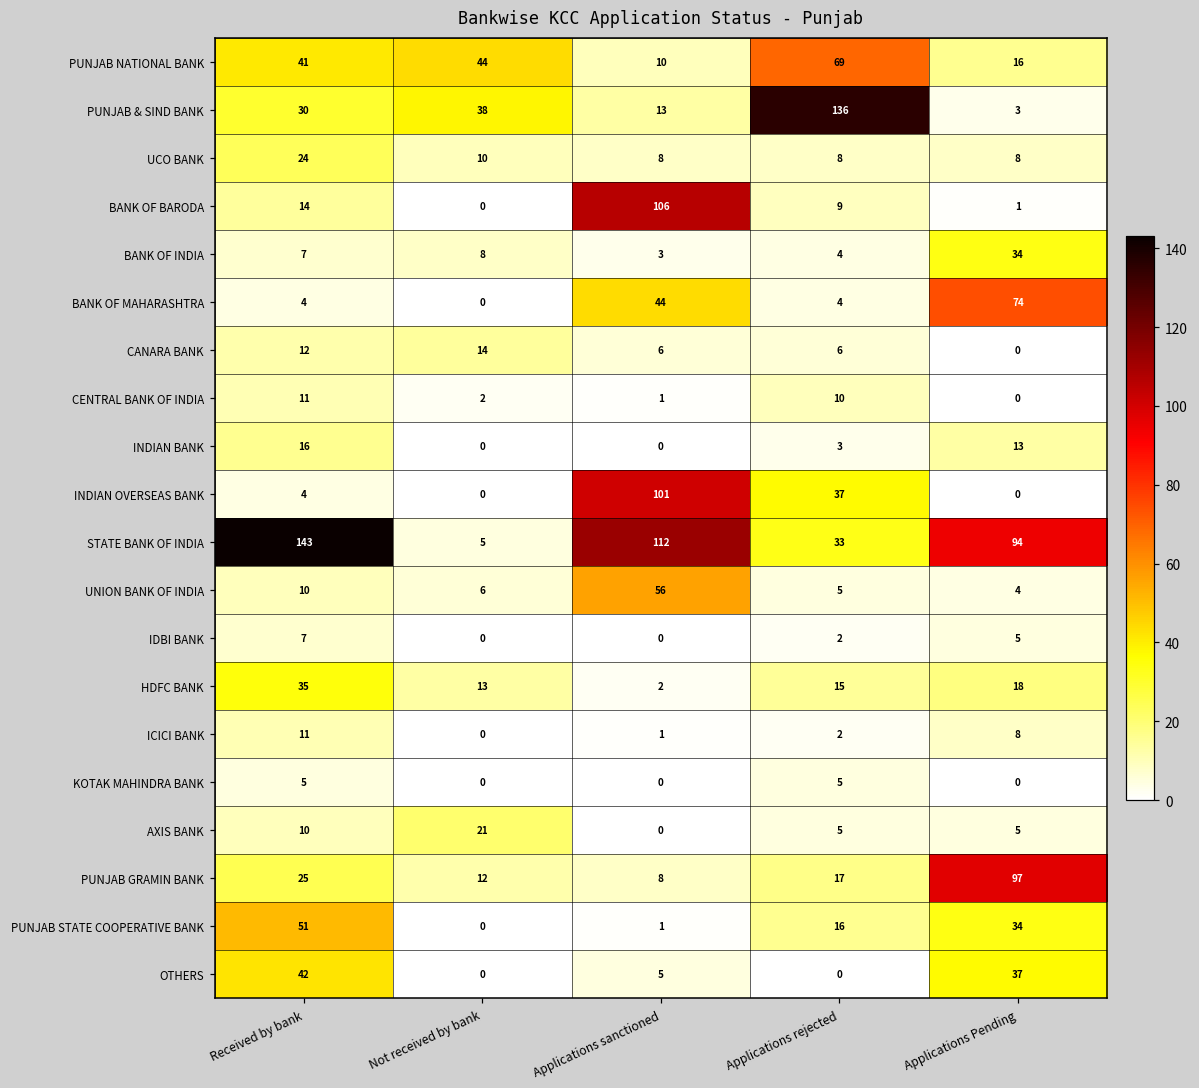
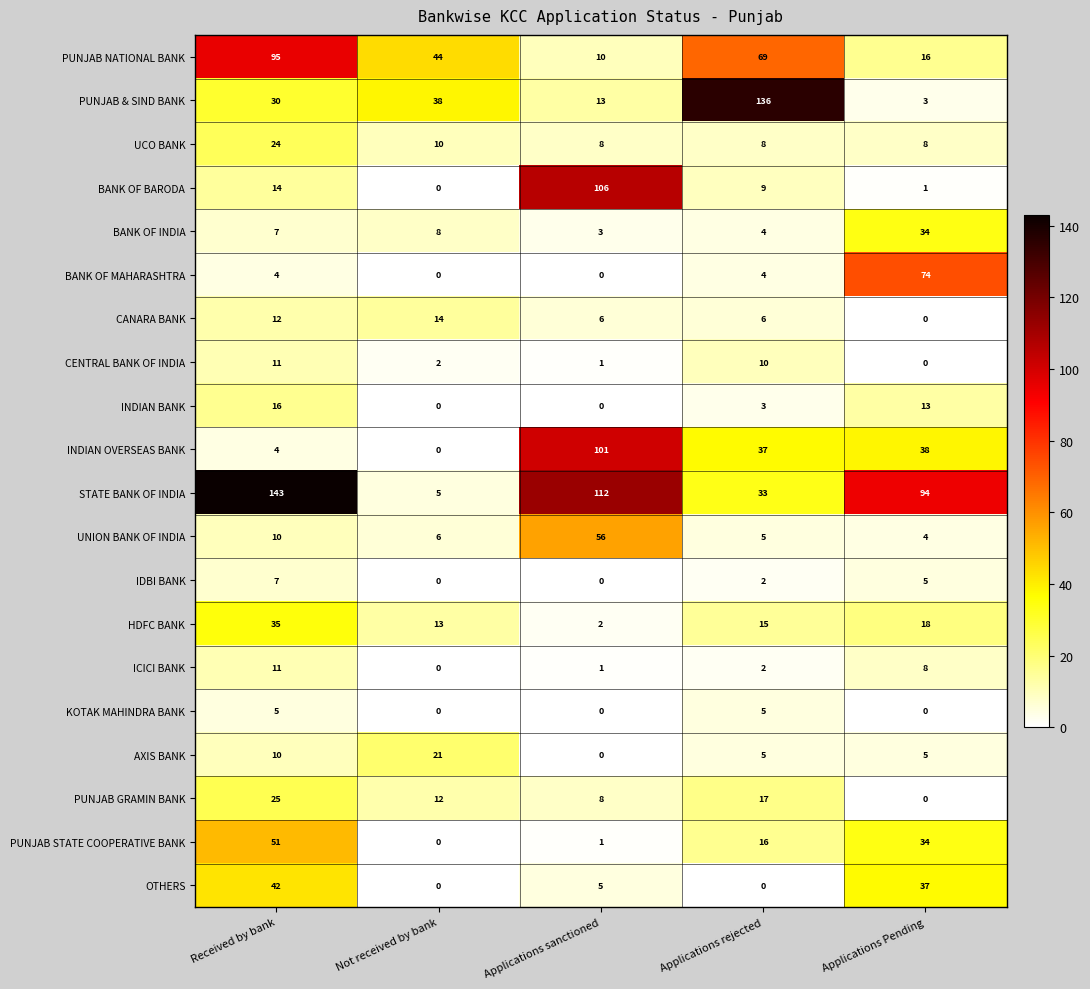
  {
    "PUNJAB NATIONAL BANK": {
-     "Received by bank": 41,
+     "Received by bank": 95,
      "Not received by bank": 44,
      "Applications sanctioned": 10,
      "Applications rejected": 69,
      "Applications Pending": 16
    },
    "PUNJAB & SIND BANK": {
      "Received by bank": 30,
      "Not received by bank": 38,
      "Applications sanctioned": 13,
      "Applications rejected": 136,
      "Applications Pending": 3
    },
    "UCO BANK": {
      "Received by bank": 24,
      "Not received by bank": 10,
      "Applications sanctioned": 8,
      "Applications rejected": 8,
      "Applications Pending": 8
    },
    "BANK OF BARODA": {
      "Received by bank": 14,
      "Not received by bank": 0,
      "Applications sanctioned": 106,
      "Applications rejected": 9,
      "Applications Pending": 1
    },
    "BANK OF INDIA": {
      "Received by bank": 7,
      "Not received by bank": 8,
      "Applications sanctioned": 3,
      "Applications rejected": 4,
      "Applications Pending": 34
    },
    "BANK OF MAHARASHTRA": {
      "Received by bank": 4,
      "Not received by bank": 0,
-     "Applications sanctioned": 44,
+     "Applications sanctioned": 0,
      "Applications rejected": 4,
      "Applications Pending": 74
    },
    "CANARA BANK": {
      "Received by bank": 12,
      "Not received by bank": 14,
      "Applications sanctioned": 6,
      "Applications rejected": 6,
      "Applications Pending": 0
    },
    "CENTRAL BANK OF INDIA": {
      "Received by bank": 11,
      "Not received by bank": 2,
      "Applications sanctioned": 1,
      "Applications rejected": 10,
      "Applications Pending": 0
    },
    "INDIAN BANK": {
      "Received by bank": 16,
      "Not received by bank": 0,
      "Applications sanctioned": 0,
      "Applications rejected": 3,
      "Applications Pending": 13
    },
    "INDIAN OVERSEAS BANK": {
      "Received by bank": 4,
      "Not received by bank": 0,
      "Applications sanctioned": 101,
      "Applications rejected": 37,
-     "Applications Pending": 0
+     "Applications Pending": 38
    },
    "STATE BANK OF INDIA": {
      "Received by bank": 143,
      "Not received by bank": 5,
      "Applications sanctioned": 112,
      "Applications rejected": 33,
      "Applications Pending": 94
    },
    "UNION BANK OF INDIA": {
      "Received by bank": 10,
      "Not received by bank": 6,
      "Applications sanctioned": 56,
      "Applications rejected": 5,
      "Applications Pending": 4
    },
    "IDBI BANK": {
      "Received by bank": 7,
      "Not received by bank": 0,
      "Applications sanctioned": 0,
      "Applications rejected": 2,
      "Applications Pending": 5
    },
    "HDFC BANK": {
      "Received by bank": 35,
      "Not received by bank": 13,
      "Applications sanctioned": 2,
      "Applications rejected": 15,
      "Applications Pending": 18
    },
    "ICICI BANK": {
      "Received by bank": 11,
      "Not received by bank": 0,
      "Applications sanctioned": 1,
      "Applications rejected": 2,
      "Applications Pending": 8
    },
    "KOTAK MAHINDRA BANK": {
      "Received by bank": 5,
      "Not received by bank": 0,
      "Applications sanctioned": 0,
      "Applications rejected": 5,
      "Applications Pending": 0
    },
    "AXIS BANK": {
      "Received by bank": 10,
      "Not received by bank": 21,
      "Applications sanctioned": 0,
      "Applications rejected": 5,
      "Applications Pending": 5
    },
    "PUNJAB GRAMIN BANK": {
      "Received by bank": 25,
      "Not received by bank": 12,
      "Applications sanctioned": 8,
      "Applications rejected": 17,
-     "Applications Pending": 97
+     "Applications Pending": 0
    },
    "PUNJAB STATE COOPERATIVE BANK": {
      "Received by bank": 51,
      "Not received by bank": 0,
      "Applications sanctioned": 1,
      "Applications rejected": 16,
      "Applications Pending": 34
    },
    "OTHERS": {
      "Received by bank": 42,
      "Not received by bank": 0,
      "Applications sanctioned": 5,
      "Applications rejected": 0,
      "Applications Pending": 37
    }
  }
